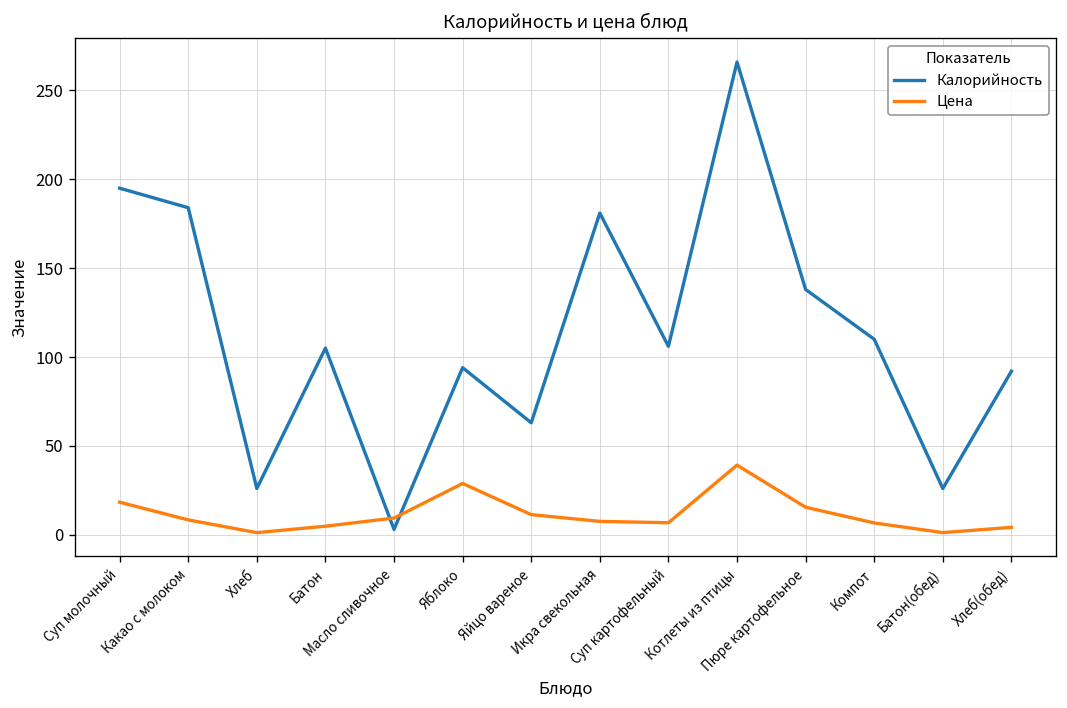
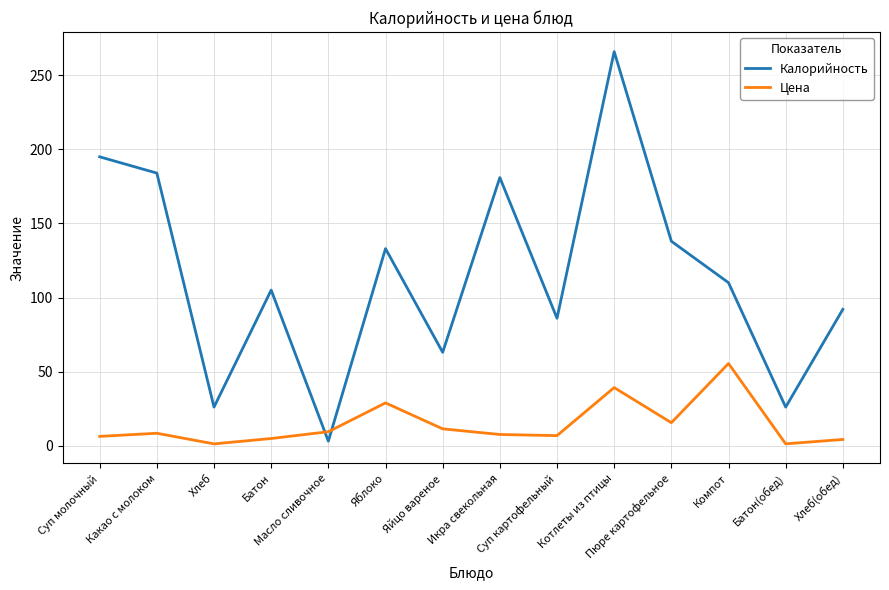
  {
    "Калорийность": {
      "Суп молочный": 195,
      "Какао с молоком": 184,
      "Хлеб": 26,
      "Батон": 105,
      "Масло сливочное": 3,
-     "Яблоко": 94,
+     "Яблоко": 133,
      "Яйцо вареное": 63,
      "Икра свекольная": 181,
-     "Суп картофельный": 106,
+     "Суп картофельный": 86,
      "Котлеты из птицы": 266,
      "Пюре картофельное": 138,
      "Компот": 110,
      "Батон(обед)": 26,
      "Хлеб(обед)": 92
    },
    "Цена": {
-     "Суп молочный": 18,
+     "Суп молочный": 6,
      "Какао с молоком": 8,
      "Хлеб": 1,
      "Батон": 5,
      "Масло сливочное": 9,
      "Яблоко": 29,
      "Яйцо вареное": 11,
      "Икра свекольная": 8,
      "Суп картофельный": 7,
      "Котлеты из птицы": 39,
      "Пюре картофельное": 15,
-     "Компот": 7,
+     "Компот": 55,
      "Батон(обед)": 1,
      "Хлеб(обед)": 4
    }
  }
